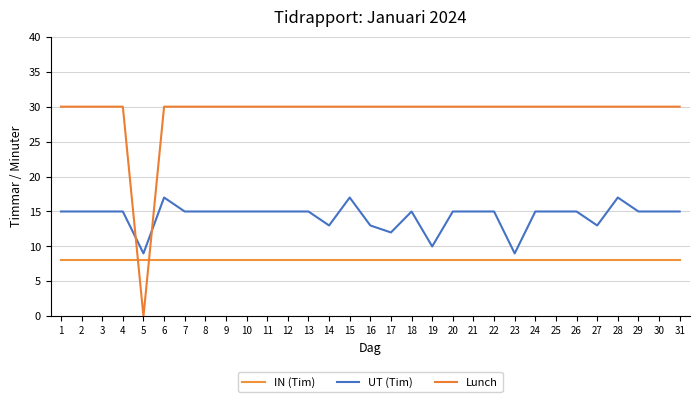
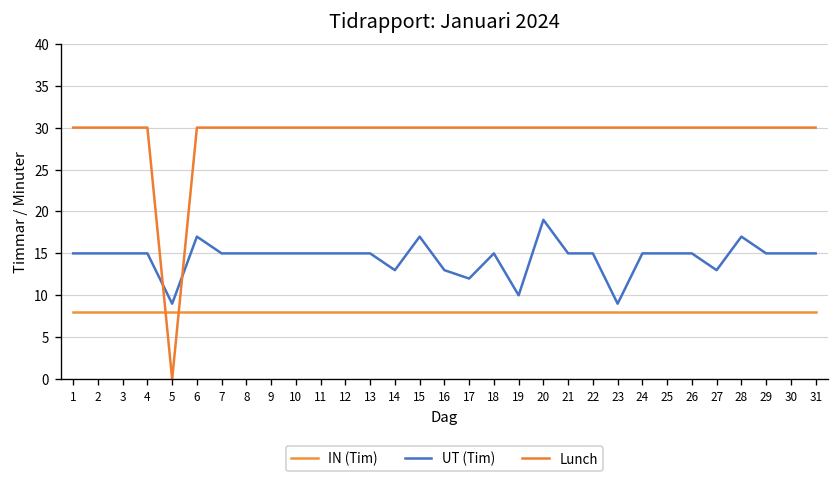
  {
    "UT (Tim)": {
      "1": 15,
      "2": 15,
      "3": 15,
      "4": 15,
      "5": 9,
      "6": 17,
      "7": 15,
      "8": 15,
      "9": 15,
      "10": 15,
      "11": 15,
      "12": 15,
      "13": 15,
      "14": 13,
      "15": 17,
      "16": 13,
      "17": 12,
      "18": 15,
      "19": 10,
-     "20": 15,
+     "20": 19,
      "21": 15,
      "22": 15,
      "23": 9,
      "24": 15,
      "25": 15,
      "26": 15,
      "27": 13,
      "28": 17,
      "29": 15,
      "30": 15,
      "31": 15
    }
  }
